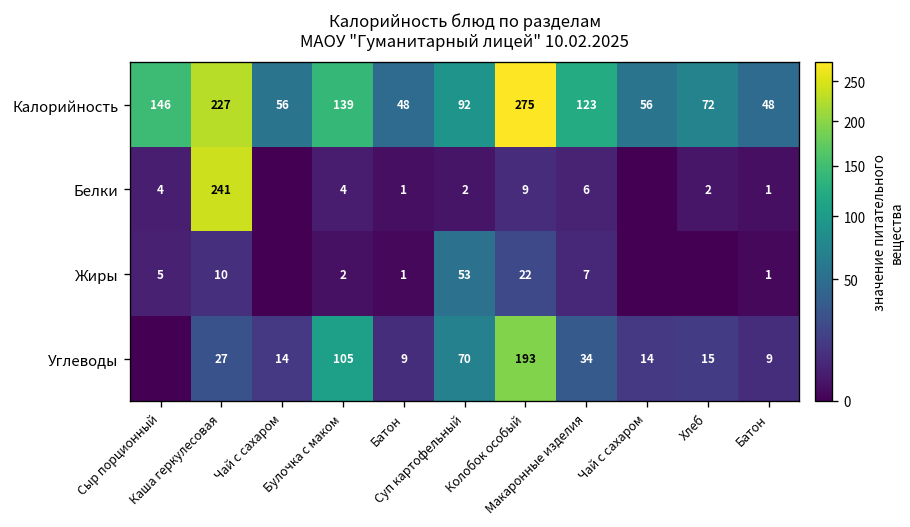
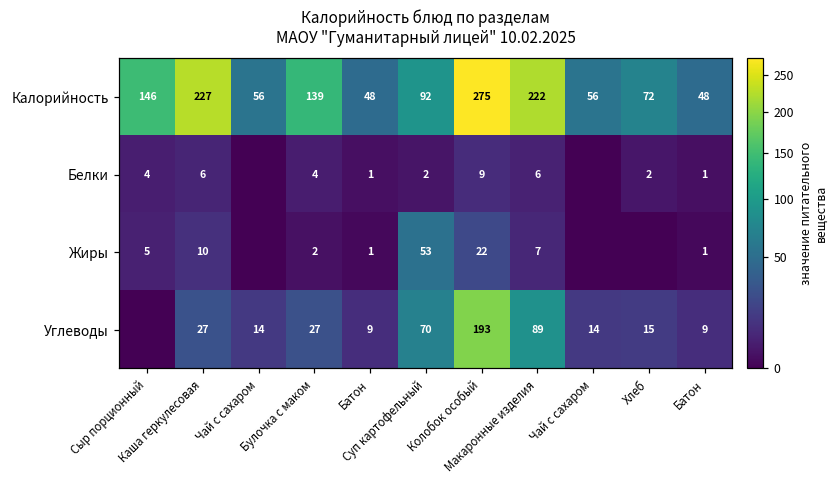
  {
    "Калорийность": {
      "Сыр порционный": 146,
      "Каша геркулесовая": 227,
      "Булочка с маком": 139,
      "Суп картофельный": 92,
      "Колобок особый": 275,
-     "Макаронные изделия": 123,
+     "Макаронные изделия": 222,
      "Хлеб": 72
    },
    "Белки": {
      "Сыр порционный": 4,
-     "Каша геркулесовая": 241,
+     "Каша геркулесовая": 6,
      "Булочка с маком": 4,
      "Суп картофельный": 2,
      "Колобок особый": 9,
      "Макаронные изделия": 6,
      "Хлеб": 2
    },
    "Жиры": {
      "Сыр порционный": 5,
      "Каша геркулесовая": 10,
      "Булочка с маком": 2,
      "Суп картофельный": 53,
      "Колобок особый": 22,
      "Макаронные изделия": 7
    },
    "Углеводы": {
      "Каша геркулесовая": 27,
-     "Булочка с маком": 105,
+     "Булочка с маком": 27,
      "Суп картофельный": 70,
      "Колобок особый": 193,
-     "Макаронные изделия": 34,
+     "Макаронные изделия": 89,
      "Хлеб": 15
    }
  }
